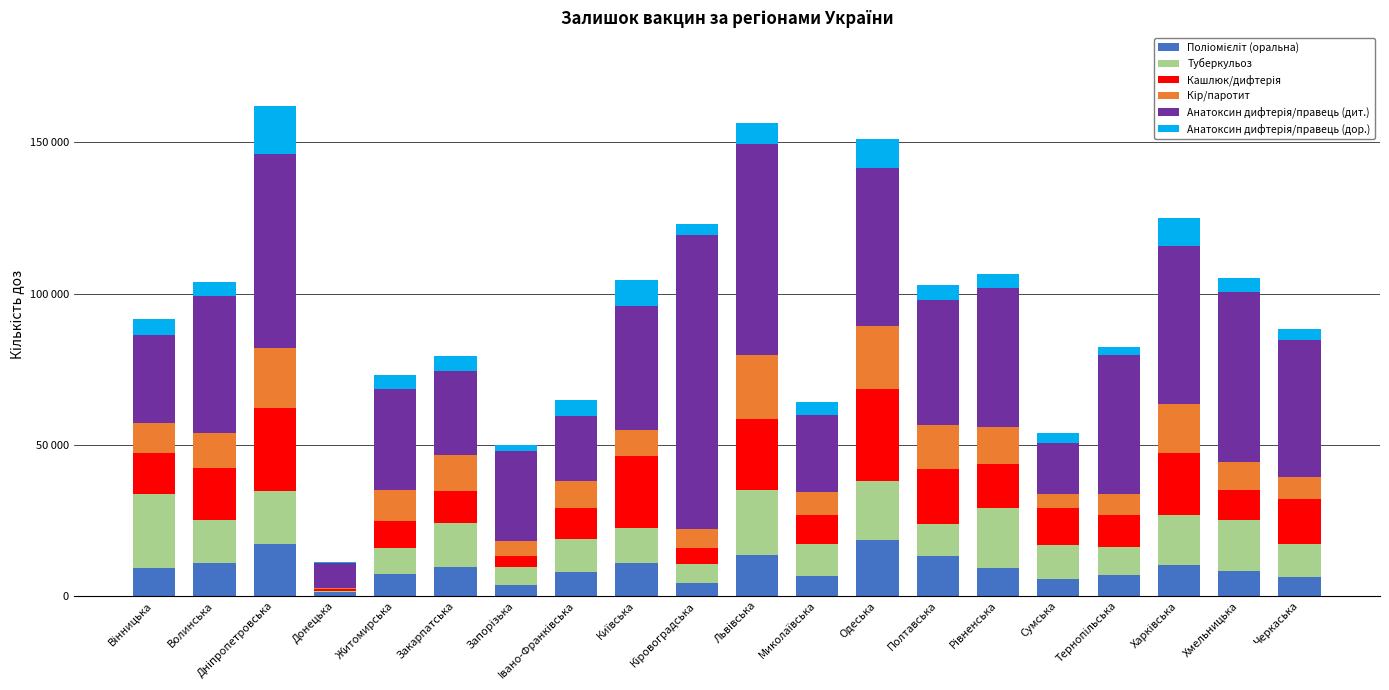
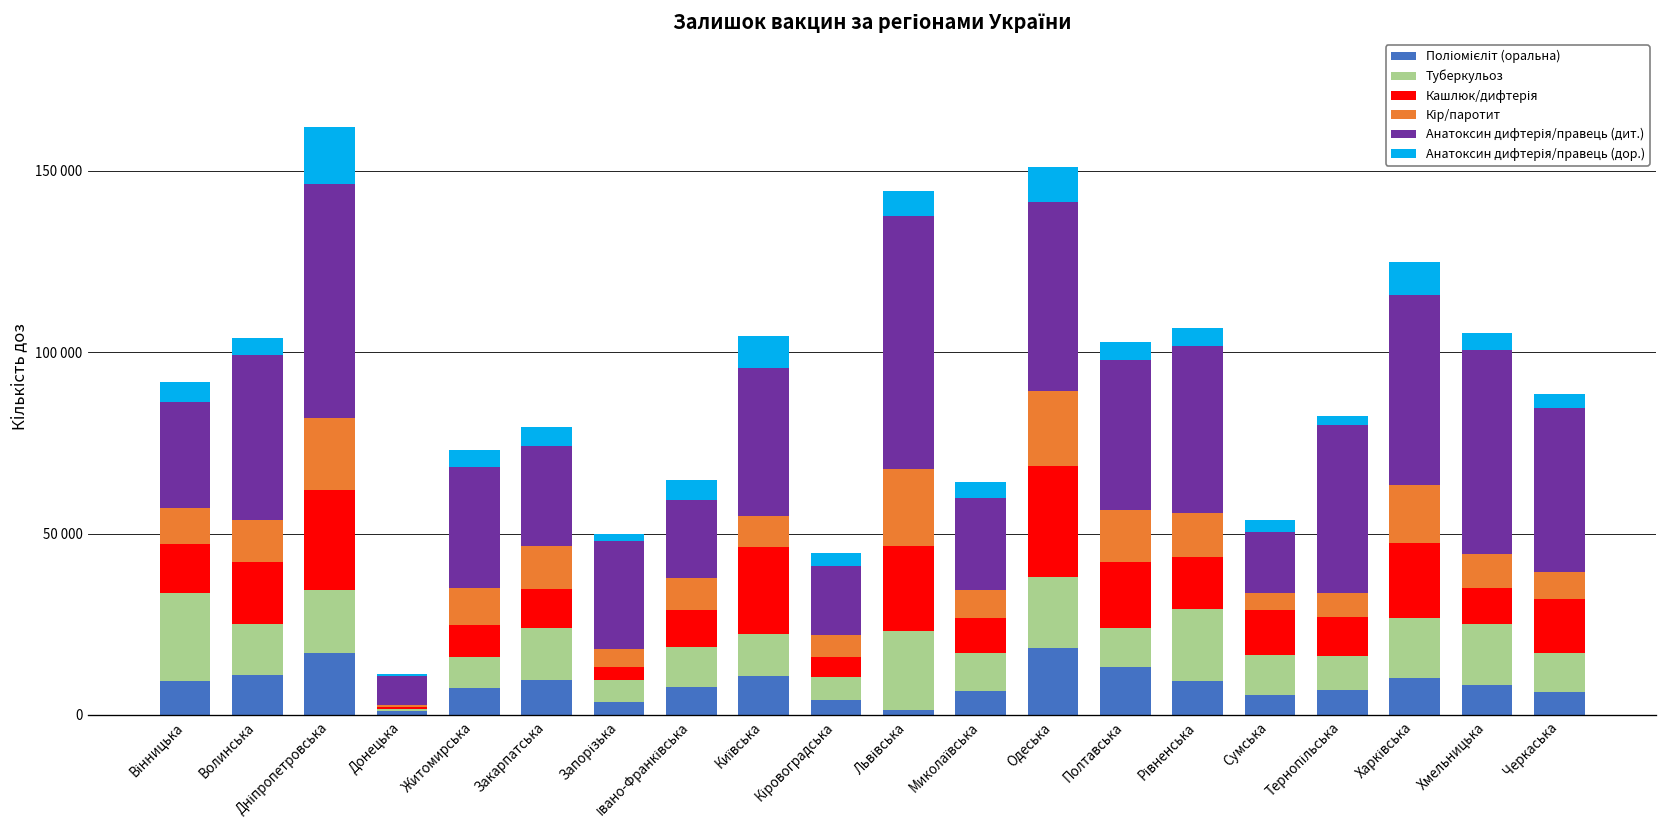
  {
    "Поліомієліт (оральна)": {
      "Вінницька": 9000,
      "Волинська": 11000,
      "Дніпропетровська": 17000,
      "Донецька": 1000,
      "Житомирська": 7000,
      "Закарпатська": 10000,
      "Запорізька": 4000,
      "Івано-Франківська": 8000,
      "Київська": 11000,
      "Кіровоградська": 4000,
-     "Львівська": 13000,
+     "Львівська": 1000,
      "Миколаївська": 7000,
      "Одеська": 18000,
      "Полтавська": 13000,
      "Рівненська": 9000,
      "Сумська": 6000,
      "Тернопільська": 7000,
      "Харківська": 10000,
      "Хмельницька": 8000,
      "Черкаська": 6000
    },
    "Туберкульоз": {
      "Вінницька": 24000,
      "Волинська": 14000,
      "Дніпропетровська": 17000,
      "Житомирська": 9000,
      "Закарпатська": 14000,
      "Запорізька": 6000,
      "Івано-Франківська": 11000,
      "Київська": 12000,
      "Кіровоградська": 6000,
      "Львівська": 22000,
      "Миколаївська": 10000,
      "Одеська": 20000,
      "Полтавська": 11000,
      "Рівненська": 20000,
      "Сумська": 11000,
      "Тернопільська": 9000,
      "Харківська": 17000,
      "Хмельницька": 17000,
      "Черкаська": 11000
    },
    "Кашлюк/дифтерія": {
      "Вінницька": 13000,
      "Волинська": 17000,
      "Дніпропетровська": 27000,
      "Житомирська": 9000,
      "Закарпатська": 11000,
      "Запорізька": 4000,
      "Івано-Франківська": 10000,
      "Київська": 24000,
      "Кіровоградська": 5000,
      "Львівська": 23000,
      "Миколаївська": 10000,
      "Одеська": 31000,
      "Полтавська": 18000,
      "Рівненська": 15000,
      "Сумська": 12000,
      "Тернопільська": 11000,
      "Харківська": 21000,
      "Хмельницька": 10000,
      "Черкаська": 15000
    },
    "Кір/паротит": {
      "Вінницька": 10000,
      "Волинська": 12000,
      "Дніпропетровська": 20000,
      "Житомирська": 10000,
      "Закарпатська": 12000,
      "Запорізька": 5000,
      "Івано-Франківська": 9000,
      "Київська": 8000,
      "Кіровоградська": 6000,
      "Львівська": 21000,
      "Миколаївська": 8000,
      "Одеська": 21000,
      "Полтавська": 14000,
      "Рівненська": 12000,
      "Сумська": 5000,
      "Тернопільська": 7000,
      "Харківська": 16000,
      "Хмельницька": 9000,
      "Черкаська": 7000
    },
    "Анатоксин дифтерія/правець (дит.)": {
      "Вінницька": 29000,
      "Волинська": 46000,
      "Дніпропетровська": 64000,
      "Донецька": 8000,
      "Житомирська": 33000,
      "Закарпатська": 28000,
      "Запорізька": 30000,
      "Івано-Франківська": 21000,
      "Київська": 41000,
-     "Кіровоградська": 97000,
+     "Кіровоградська": 19000,
      "Львівська": 70000,
      "Миколаївська": 25000,
      "Одеська": 52000,
      "Полтавська": 41000,
      "Рівненська": 46000,
      "Сумська": 17000,
      "Тернопільська": 46000,
      "Харківська": 52000,
      "Хмельницька": 56000,
      "Черкаська": 45000
    },
    "Анатоксин дифтерія/правець (дор.)": {
      "Вінницька": 5000,
      "Волинська": 5000,
      "Дніпропетровська": 16000,
      "Житомирська": 5000,
      "Закарпатська": 5000,
      "Запорізька": 2000,
      "Івано-Франківська": 5000,
      "Київська": 9000,
      "Кіровоградська": 3000,
      "Львівська": 7000,
      "Миколаївська": 5000,
      "Одеська": 10000,
      "Полтавська": 5000,
      "Рівненська": 5000,
      "Сумська": 3000,
      "Тернопільська": 3000,
      "Харківська": 9000,
      "Хмельницька": 5000,
      "Черкаська": 4000
    }
  }
